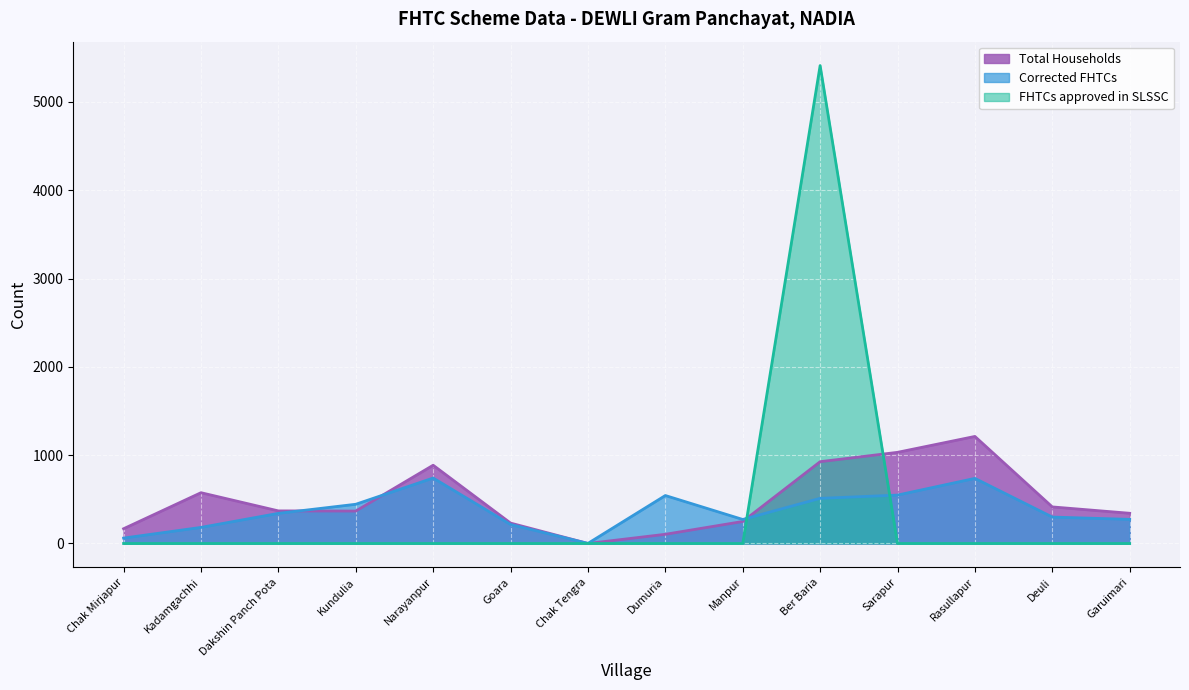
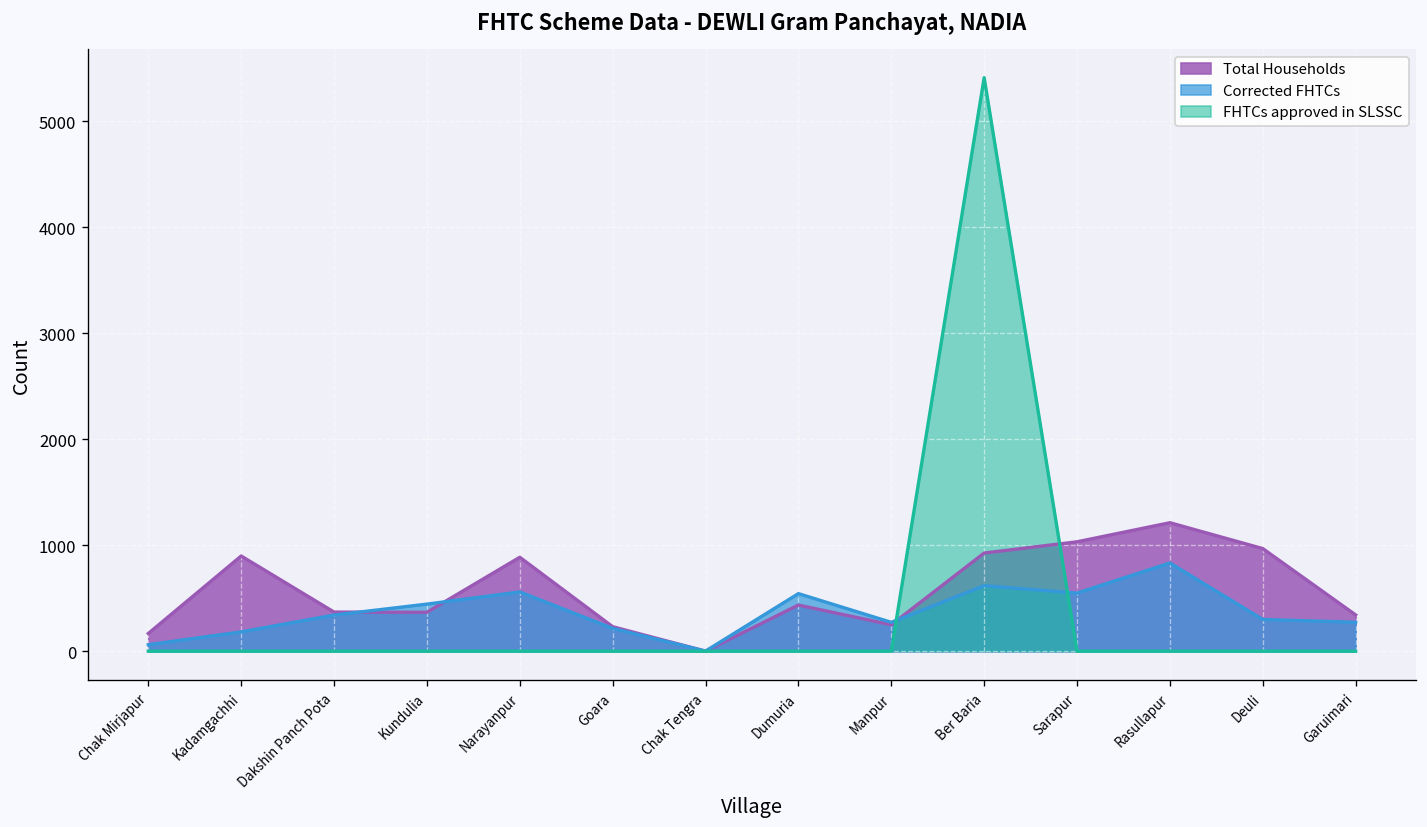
  {
    "Total Households": {
      "Chak Mirjapur": 200,
-     "Kadamgachhi": 600,
+     "Kadamgachhi": 900,
      "Kundulia": 400,
      "Narayanpur": 900,
-     "Dumuria": 100,
+     "Dumuria": 400,
      "Ber Baria": 900,
      "Sarapur": 1000,
      "Rasullapur": 1200,
-     "Deuli": 400,
+     "Deuli": 1000,
      "Garuimari": 300
    },
    "Corrected FHTCs": {
      "Chak Mirjapur": 100,
      "Kadamgachhi": 200,
      "Kundulia": 400,
-     "Narayanpur": 700,
+     "Narayanpur": 600,
      "Dumuria": 500,
-     "Ber Baria": 500,
+     "Ber Baria": 600,
      "Sarapur": 500,
-     "Rasullapur": 700,
+     "Rasullapur": 800,
      "Deuli": 300,
      "Garuimari": 300
    },
    "FHTCs approved in SLSSC": {
      "Chak Mirjapur": 0,
      "Kadamgachhi": 0,
      "Dakshin Panch Pota": 0,
      "Kundulia": 0,
      "Narayanpur": 0,
      "Goara": 0,
      "Dumuria": 0,
      "Manpur": 0,
      "Ber Baria": 5400,
      "Sarapur": 0,
      "Rasullapur": 0,
      "Deuli": 0,
      "Garuimari": 0
    }
  }
